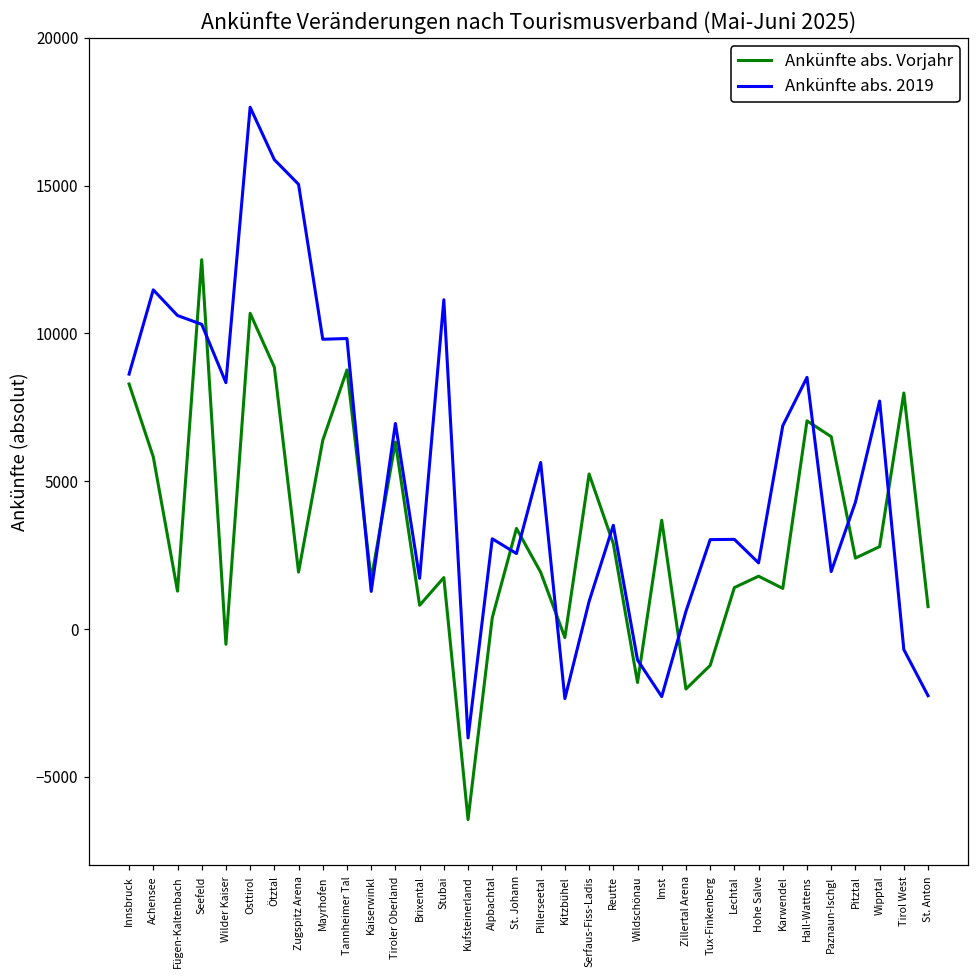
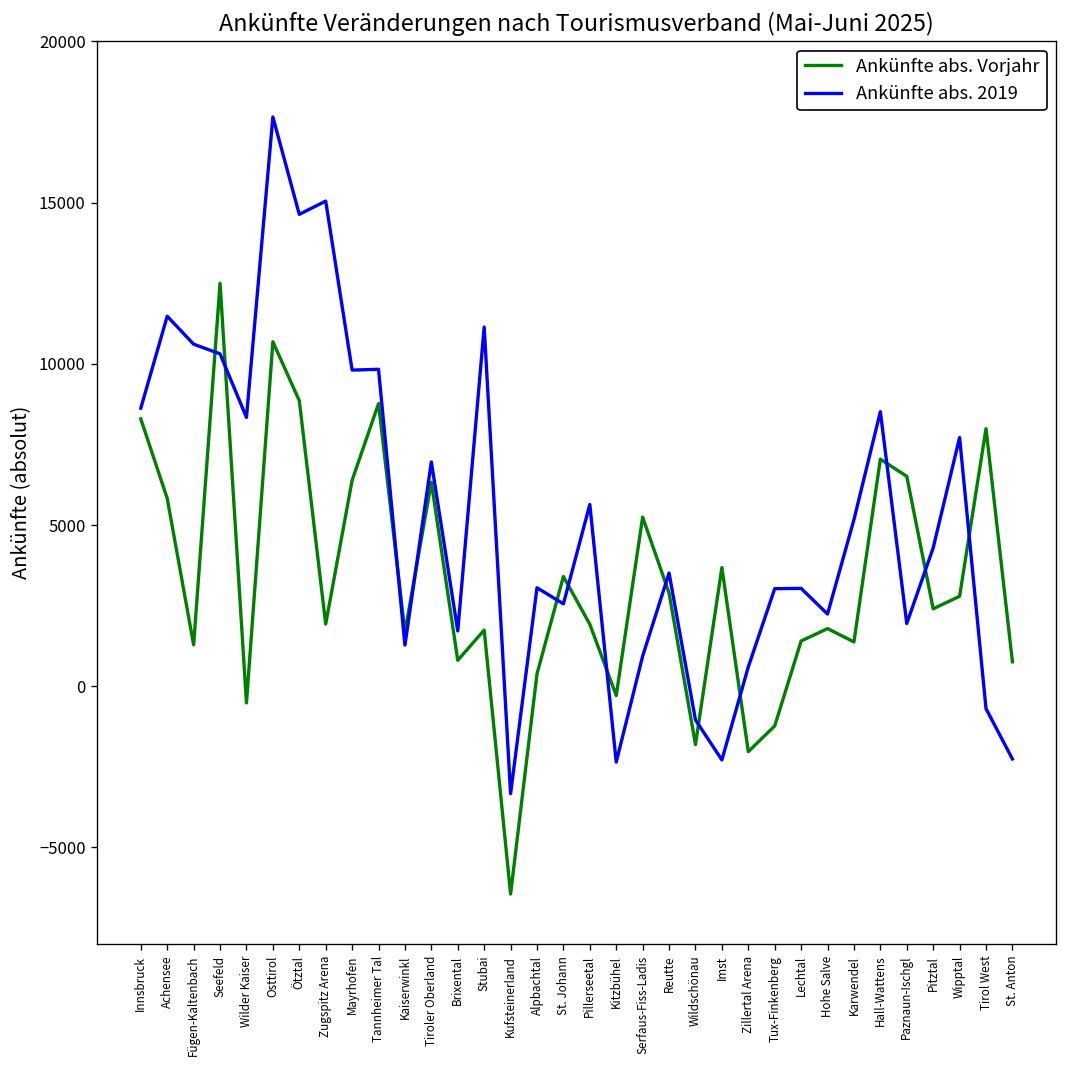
  {
    "Ankünfte abs. Vorjahr": {
      "Innsbruck": 8300,
      "Achensee": 5800,
      "Fügen-Kaltenbach": 1300,
      "Seefeld": 12500,
      "Wilder Kaiser": -500,
      "Osttirol": 10700,
      "Ötztal": 8900,
      "Zugspitz Arena": 1900,
      "Mayrhofen": 6400,
      "Tannheimer Tal": 8800,
      "Kaiserwinkl": 1700,
      "Tiroler Oberland": 6300,
      "Brixental": 800,
      "Stubai": 1700,
      "Kufsteinerland": -6400,
      "Alpbachtal": 400,
      "St. Johann": 3400,
      "Pillerseetal": 1900,
      "Kitzbühel": -300,
      "Serfaus-Fiss-Ladis": 5200,
      "Reutte": 2900,
      "Wildschönau": -1800,
      "Imst": 3700,
      "Zillertal Arena": -2000,
      "Tux-Finkenberg": -1200,
      "Lechtal": 1400,
      "Hohe Salve": 1800,
      "Karwendel": 1400,
      "Hall-Wattens": 7000,
      "Paznaun-Ischgl": 6500,
      "Pitztal": 2400,
      "Wipptal": 2800,
      "Tirol West": 8000,
      "St. Anton": 800
    },
    "Ankünfte abs. 2019": {
      "Innsbruck": 8600,
      "Achensee": 11500,
      "Fügen-Kaltenbach": 10600,
      "Seefeld": 10300,
      "Wilder Kaiser": 8300,
      "Osttirol": 17700,
-     "Ötztal": 15900,
+     "Ötztal": 14600,
      "Zugspitz Arena": 15000,
      "Mayrhofen": 9800,
      "Tannheimer Tal": 9800,
      "Kaiserwinkl": 1300,
      "Tiroler Oberland": 7000,
      "Brixental": 1700,
      "Stubai": 11100,
-     "Kufsteinerland": -3700,
+     "Kufsteinerland": -3300,
      "Alpbachtal": 3100,
      "St. Johann": 2600,
      "Pillerseetal": 5600,
      "Kitzbühel": -2400,
      "Serfaus-Fiss-Ladis": 900,
      "Reutte": 3500,
      "Wildschönau": -1000,
      "Imst": -2300,
      "Zillertal Arena": 600,
      "Tux-Finkenberg": 3000,
      "Lechtal": 3000,
      "Hohe Salve": 2200,
-     "Karwendel": 6900,
+     "Karwendel": 5200,
      "Hall-Wattens": 8500,
      "Paznaun-Ischgl": 1900,
      "Pitztal": 4300,
      "Wipptal": 7700,
      "Tirol West": -700,
      "St. Anton": -2300
    }
  }
